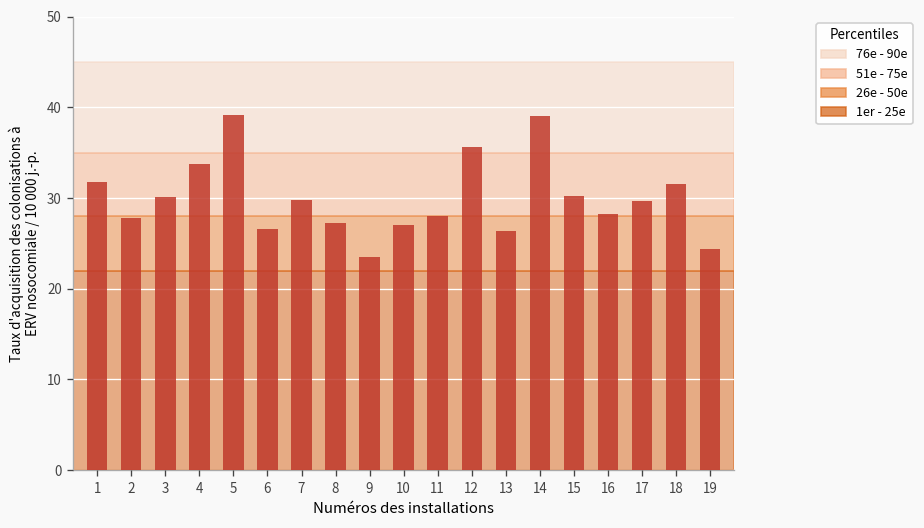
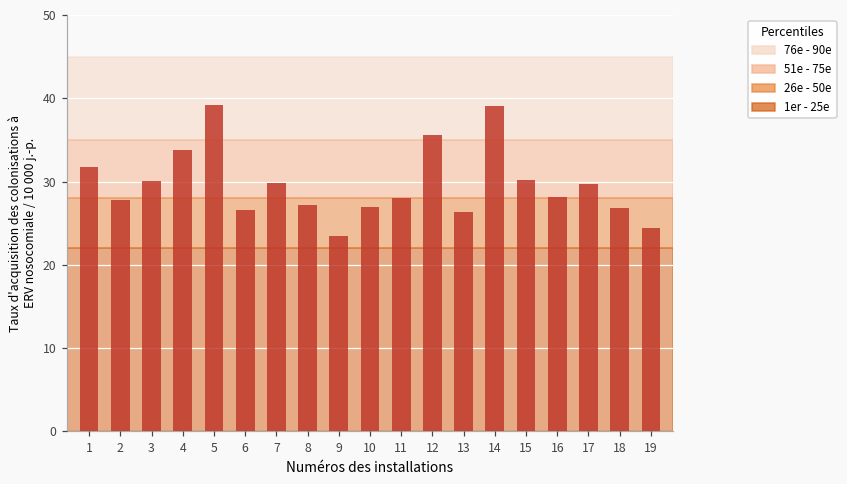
  {
    "1": 32,
    "2": 28,
    "3": 30,
    "4": 34,
    "5": 39,
    "6": 27,
    "7": 30,
    "8": 27,
    "9": 24,
    "10": 27,
    "11": 28,
    "12": 36,
    "13": 26,
    "14": 39,
    "15": 30,
    "16": 28,
    "17": 30,
-   "18": 32,
+   "18": 27,
    "19": 24
  }
